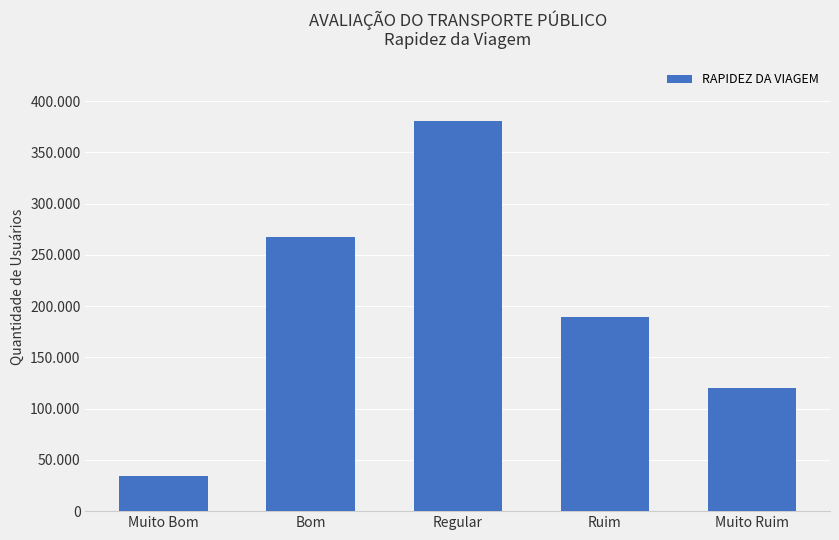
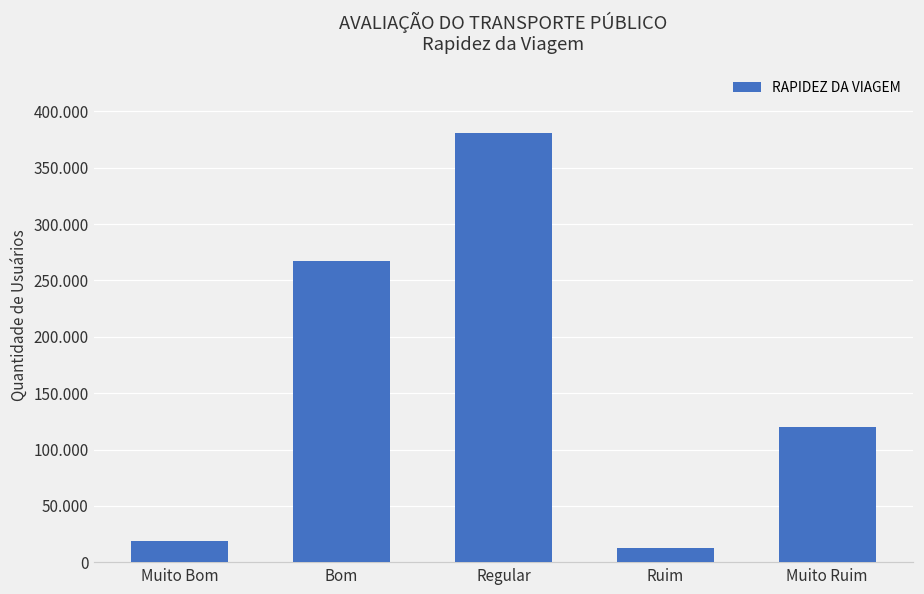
  {
-   "Muito Bom": 35,
+   "Muito Bom": 19,
    "Bom": 267,
    "Regular": 381,
-   "Ruim": 189,
+   "Ruim": 13,
    "Muito Ruim": 120
  }
